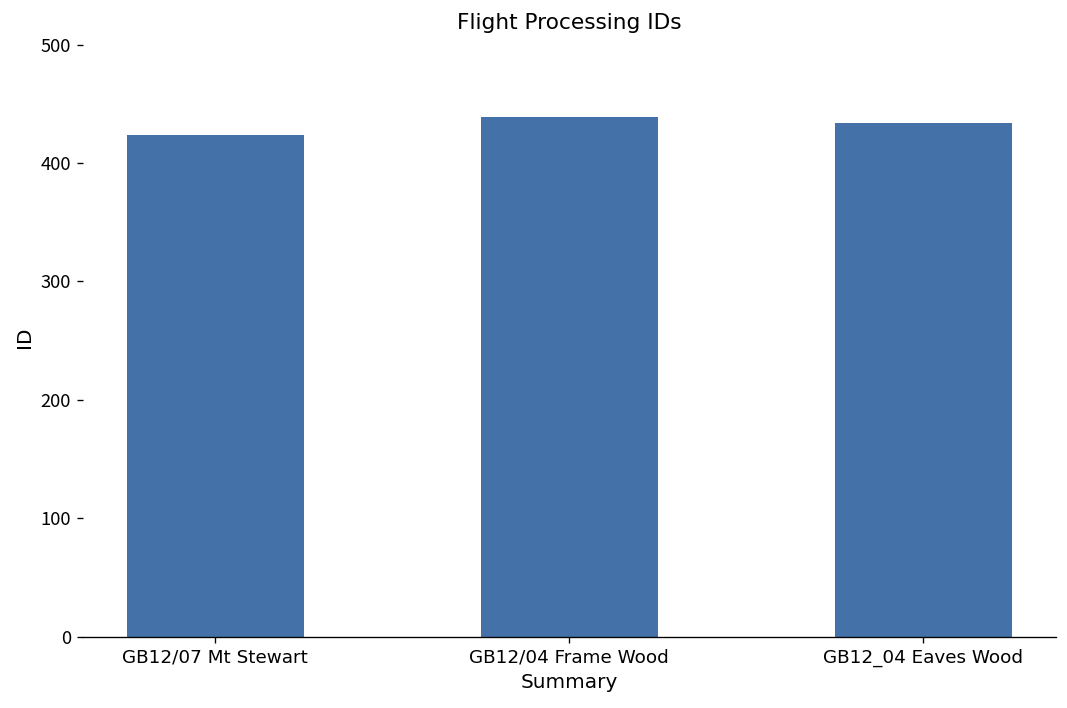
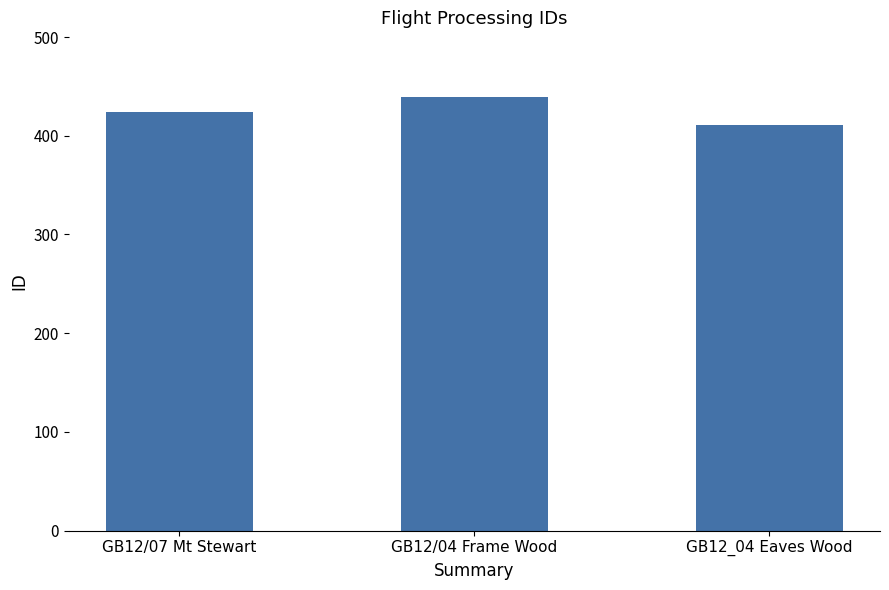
  {
    "GB12/07 Mt Stewart": 420,
    "GB12/04 Frame Wood": 440,
-   "GB12_04 Eaves Wood": 430
+   "GB12_04 Eaves Wood": 410
  }
